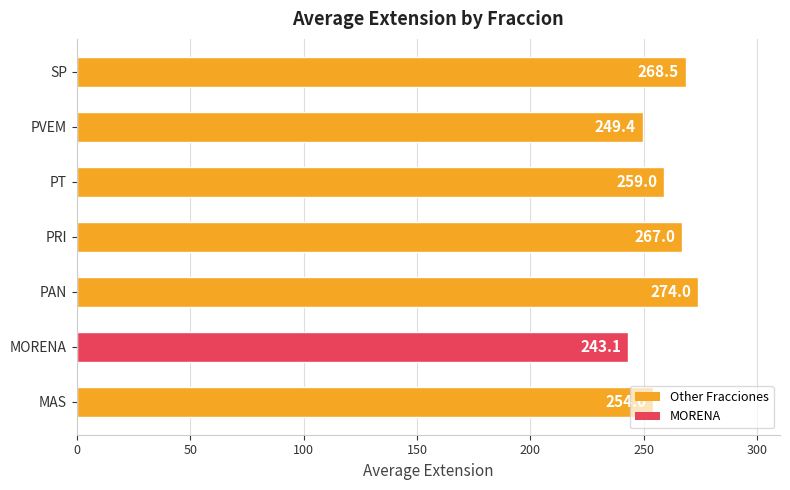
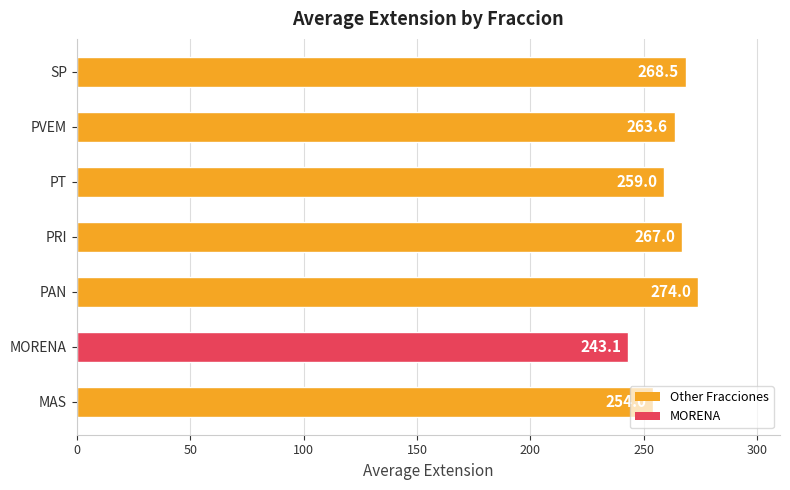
  {
    "SP": 268.5,
-   "PVEM": 249.4,
+   "PVEM": 263.6,
    "PT": 259.0,
    "PRI": 267.0,
    "PAN": 274.0,
    "MORENA": 243.1
  }
